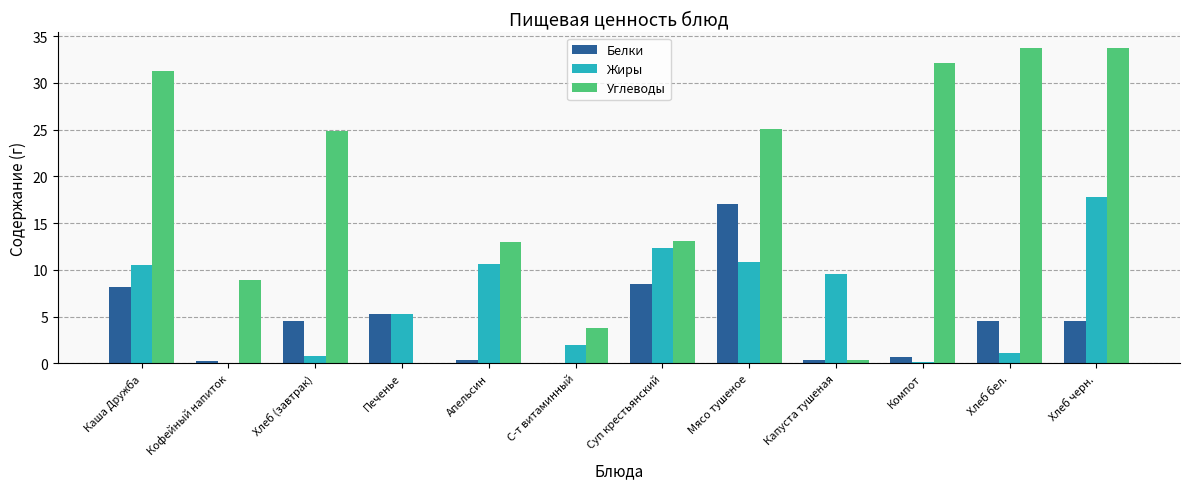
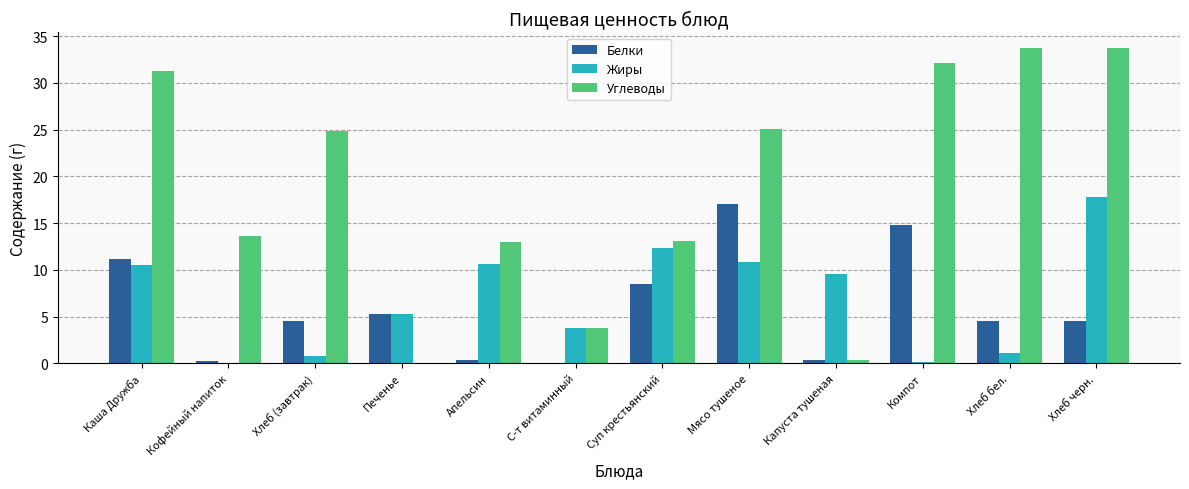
  {
    "Белки": {
-     "Каша Дружба": 8,
+     "Каша Дружба": 11,
      "Хлеб (завтрак)": 5,
      "Печенье": 5,
      "Апельсин": 0,
      "Суп крестьянский": 8,
      "Мясо тушеное": 17,
      "Капуста тушеная": 0,
-     "Компот": 1,
+     "Компот": 15,
      "Хлеб бел.": 4,
      "Хлеб черн.": 4
    },
    "Жиры": {
      "Каша Дружба": 11,
      "Кофейный напиток": 0,
      "Хлеб (завтрак)": 1,
      "Печенье": 5,
      "Апельсин": 11,
-     "С-т витаминный": 2,
+     "С-т витаминный": 4,
      "Суп крестьянский": 12,
      "Мясо тушеное": 11,
      "Капуста тушеная": 10,
      "Хлеб бел.": 1,
      "Хлеб черн.": 18
    },
    "Углеводы": {
      "Каша Дружба": 31,
-     "Кофейный напиток": 9,
+     "Кофейный напиток": 14,
      "Хлеб (завтрак)": 25,
      "Печенье": 0,
      "Апельсин": 13,
      "С-т витаминный": 4,
      "Суп крестьянский": 13,
      "Мясо тушеное": 25,
      "Капуста тушеная": 0,
      "Компот": 32,
      "Хлеб бел.": 34,
      "Хлеб черн.": 34
    }
  }
